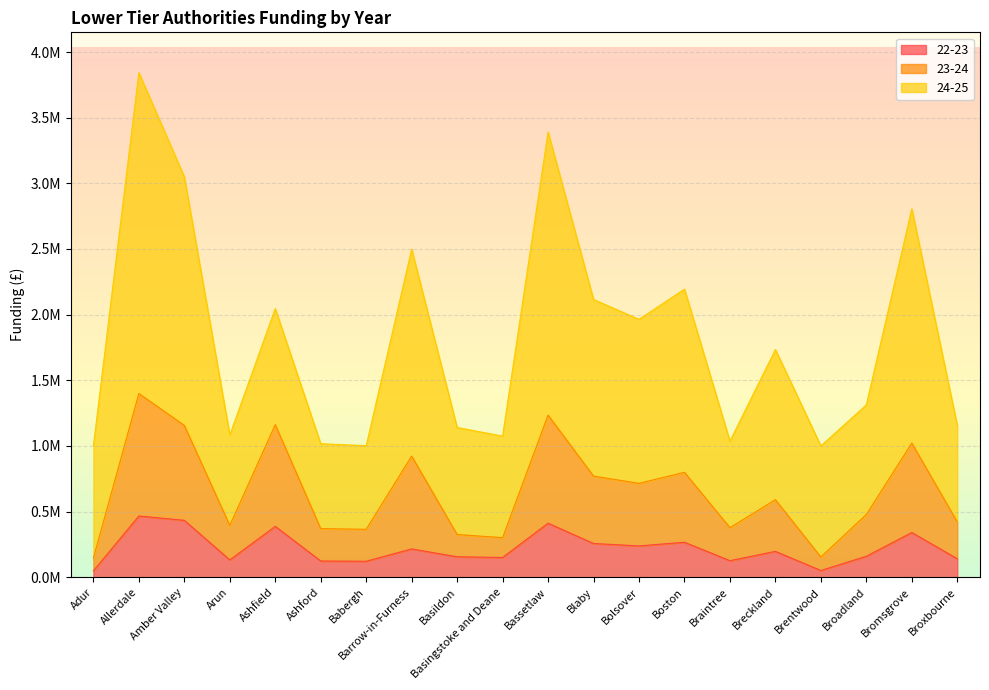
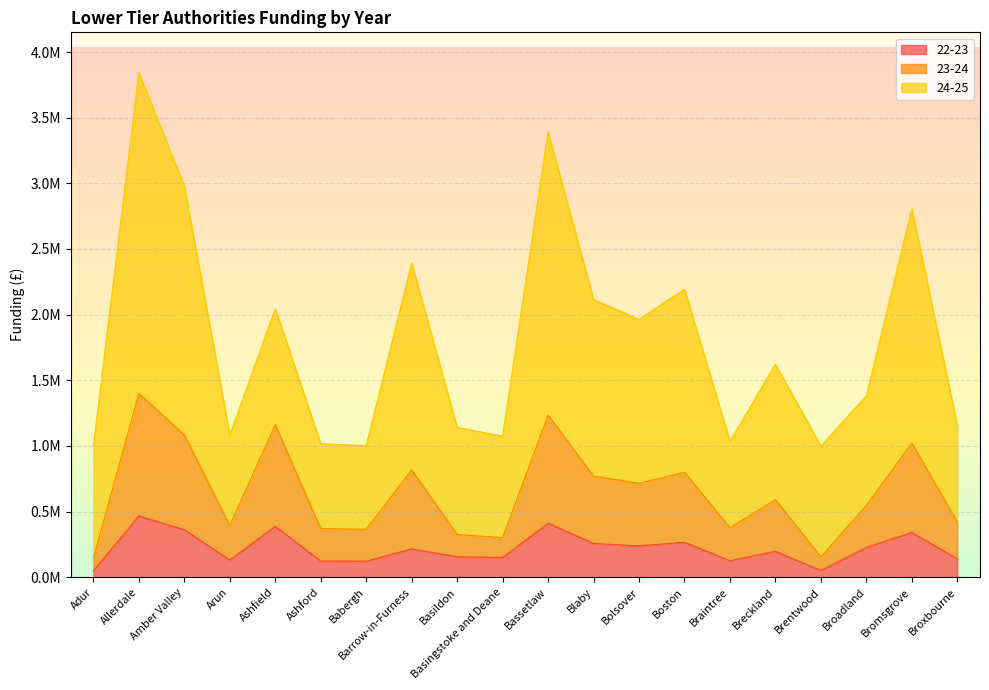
  {
    "22-23": {
      "Adur": 50000,
      "Allerdale": 470000,
-     "Amber Valley": 430000,
+     "Amber Valley": 360000,
      "Arun": 130000,
      "Ashfield": 390000,
      "Ashford": 120000,
      "Babergh": 120000,
      "Barrow-in-Furness": 220000,
      "Basildon": 160000,
      "Basingstoke and Deane": 150000,
      "Bassetlaw": 410000,
      "Blaby": 260000,
      "Bolsover": 240000,
      "Boston": 270000,
      "Braintree": 130000,
      "Breckland": 200000,
      "Brentwood": 50000,
-     "Broadland": 160000,
+     "Broadland": 230000,
      "Bromsgrove": 340000,
      "Broxbourne": 140000
    },
    "23-24": {
      "Adur": 100000,
      "Allerdale": 930000,
      "Amber Valley": 720000,
      "Arun": 260000,
      "Ashfield": 770000,
      "Ashford": 250000,
      "Babergh": 240000,
-     "Barrow-in-Furness": 710000,
+     "Barrow-in-Furness": 600000,
      "Basildon": 170000,
      "Basingstoke and Deane": 150000,
      "Bassetlaw": 820000,
      "Blaby": 510000,
      "Bolsover": 480000,
      "Boston": 530000,
      "Braintree": 250000,
      "Breckland": 390000,
      "Brentwood": 100000,
      "Broadland": 320000,
      "Bromsgrove": 680000,
      "Broxbourne": 280000
    },
    "24-25": {
      "Adur": 850000,
      "Allerdale": 2440000,
      "Amber Valley": 1890000,
      "Arun": 690000,
      "Ashfield": 880000,
      "Ashford": 650000,
      "Babergh": 640000,
      "Barrow-in-Furness": 1580000,
      "Basildon": 820000,
      "Basingstoke and Deane": 770000,
      "Bassetlaw": 2160000,
      "Blaby": 1350000,
      "Bolsover": 1250000,
      "Boston": 1400000,
      "Braintree": 660000,
-     "Breckland": 1140000,
+     "Breckland": 1030000,
      "Brentwood": 850000,
      "Broadland": 830000,
      "Bromsgrove": 1780000,
      "Broxbourne": 740000
    }
  }
